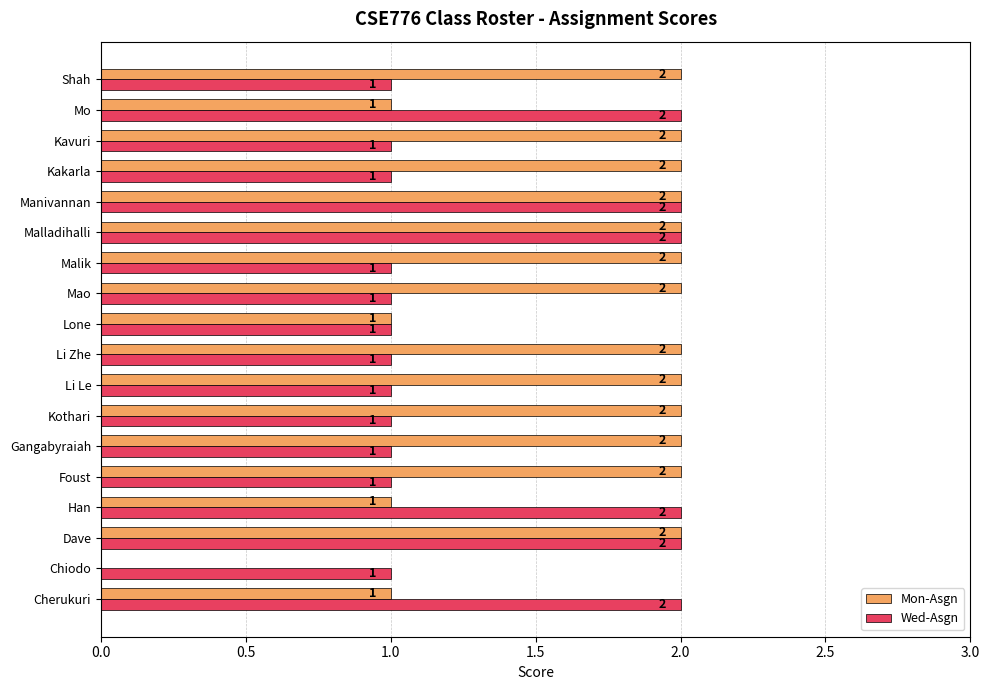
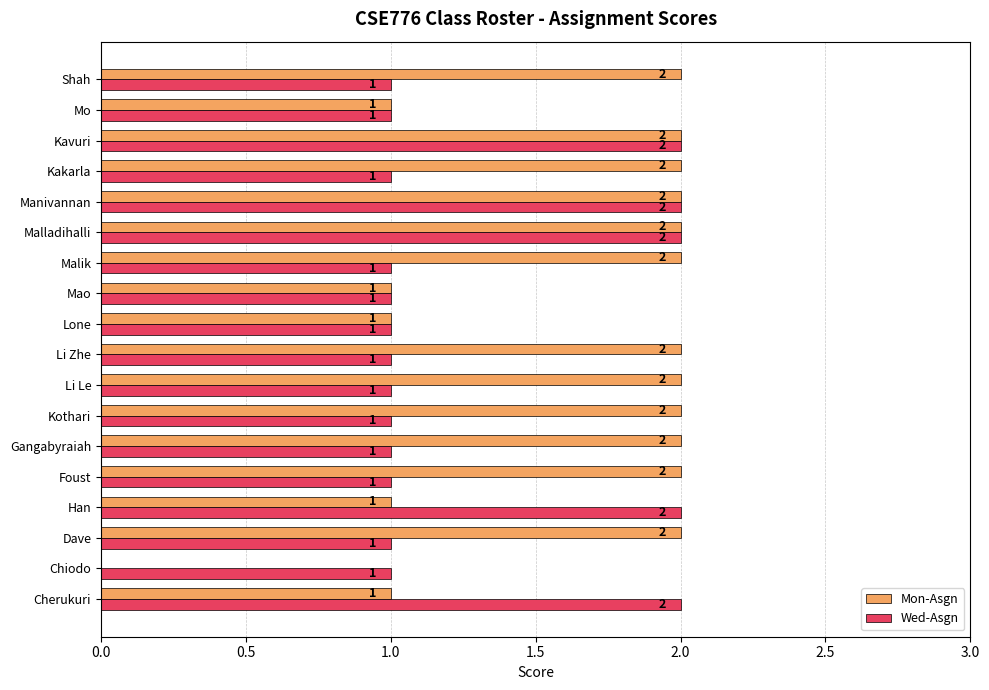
  {
    "Mon-Asgn": {
      "Shah": 2,
      "Mo": 1,
      "Kavuri": 2,
      "Kakarla": 2,
      "Malik": 2,
-     "Mao": 2,
+     "Mao": 1,
      "Li Zhe": 2,
      "Li Le": 2,
      "Kothari": 2,
      "Gangabyraiah": 2,
      "Foust": 2,
      "Han": 1,
      "Cherukuri": 1
    },
    "Wed-Asgn": {
      "Shah": 1,
-     "Mo": 2,
-     "Kavuri": 1,
+     "Mo": 1,
+     "Kavuri": 2,
      "Kakarla": 1,
      "Malik": 1,
      "Mao": 1,
      "Li Zhe": 1,
      "Li Le": 1,
      "Kothari": 1,
      "Gangabyraiah": 1,
      "Foust": 1,
      "Han": 2,
-     "Dave": 2,
+     "Dave": 1,
      "Chiodo": 1,
      "Cherukuri": 2
    }
  }
